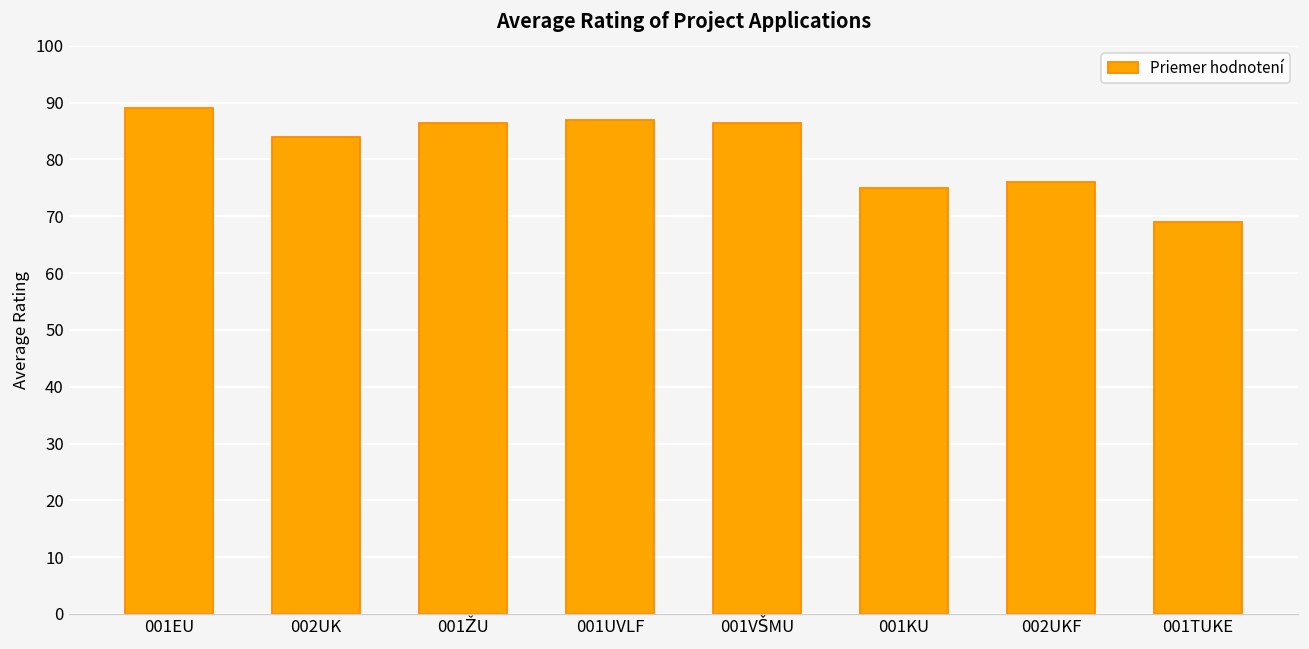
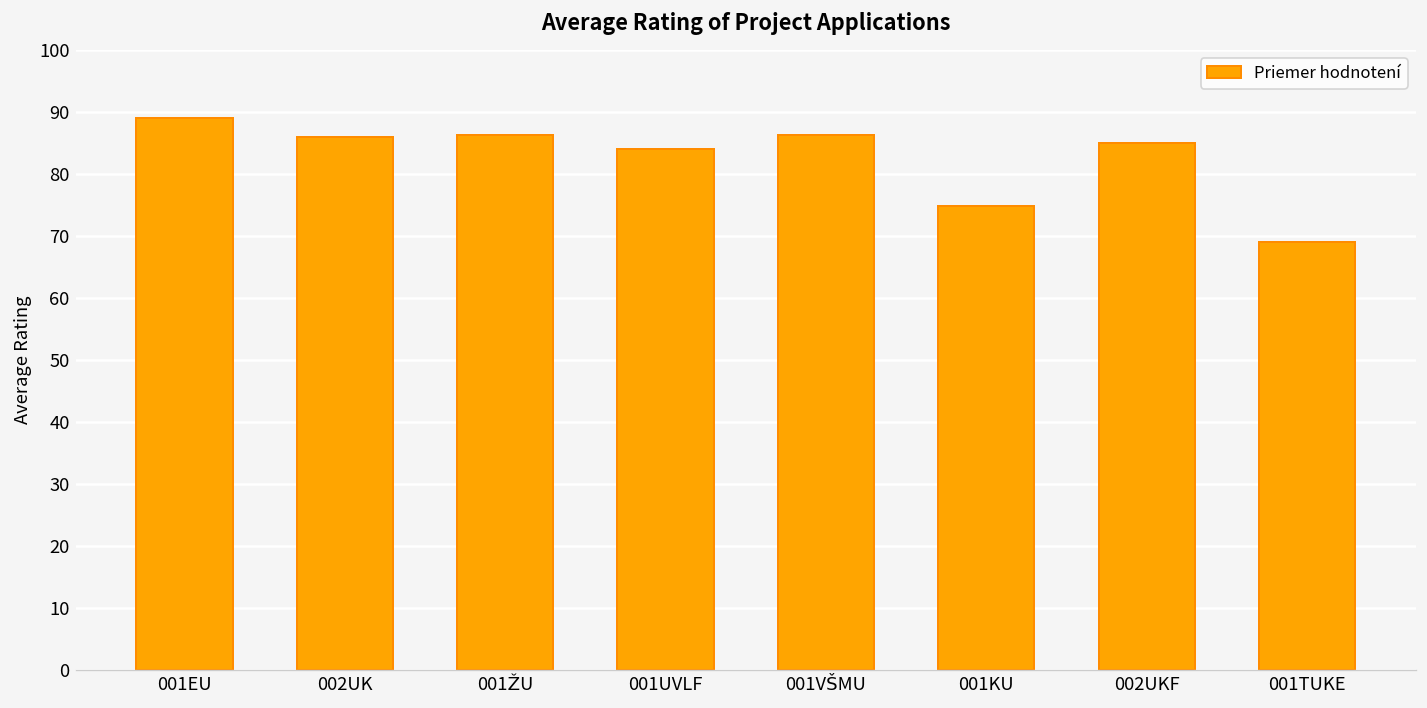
  {
    "001EU": 89,
-   "002UK": 84,
+   "002UK": 86,
    "001ŽU": 86,
-   "001UVLF": 87,
+   "001UVLF": 84,
    "001VŠMU": 86,
    "001KU": 75,
-   "002UKF": 76,
+   "002UKF": 85,
    "001TUKE": 69
  }
